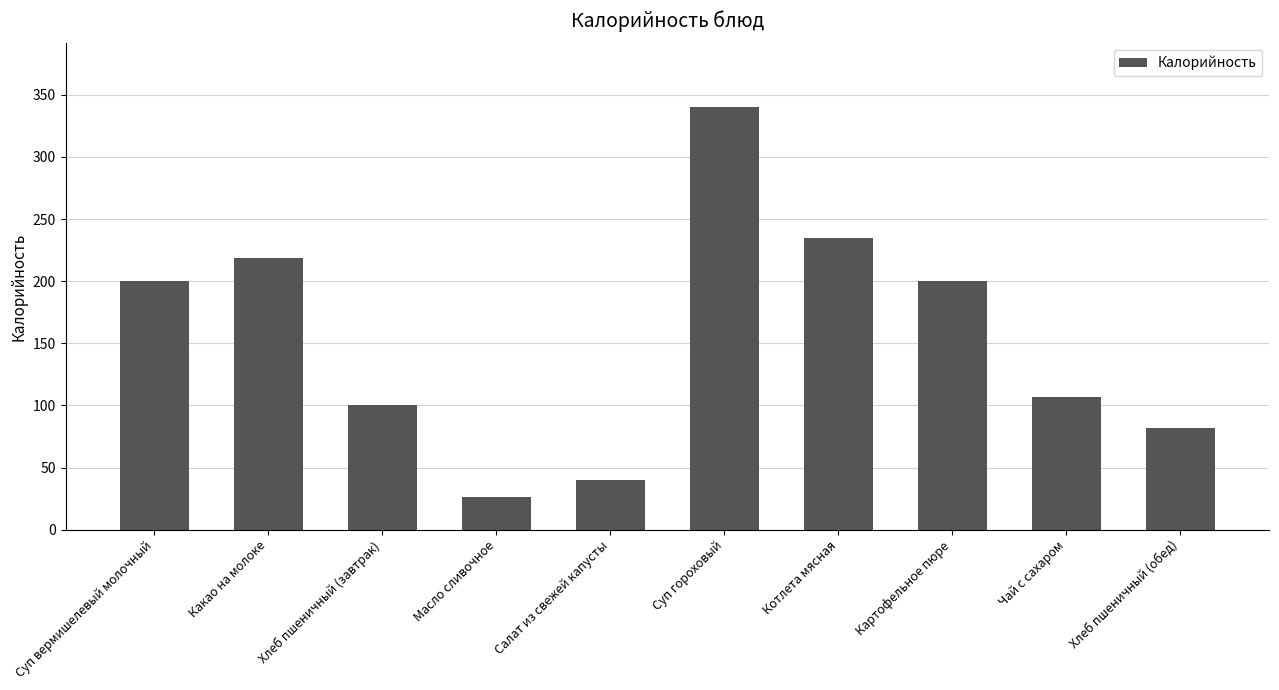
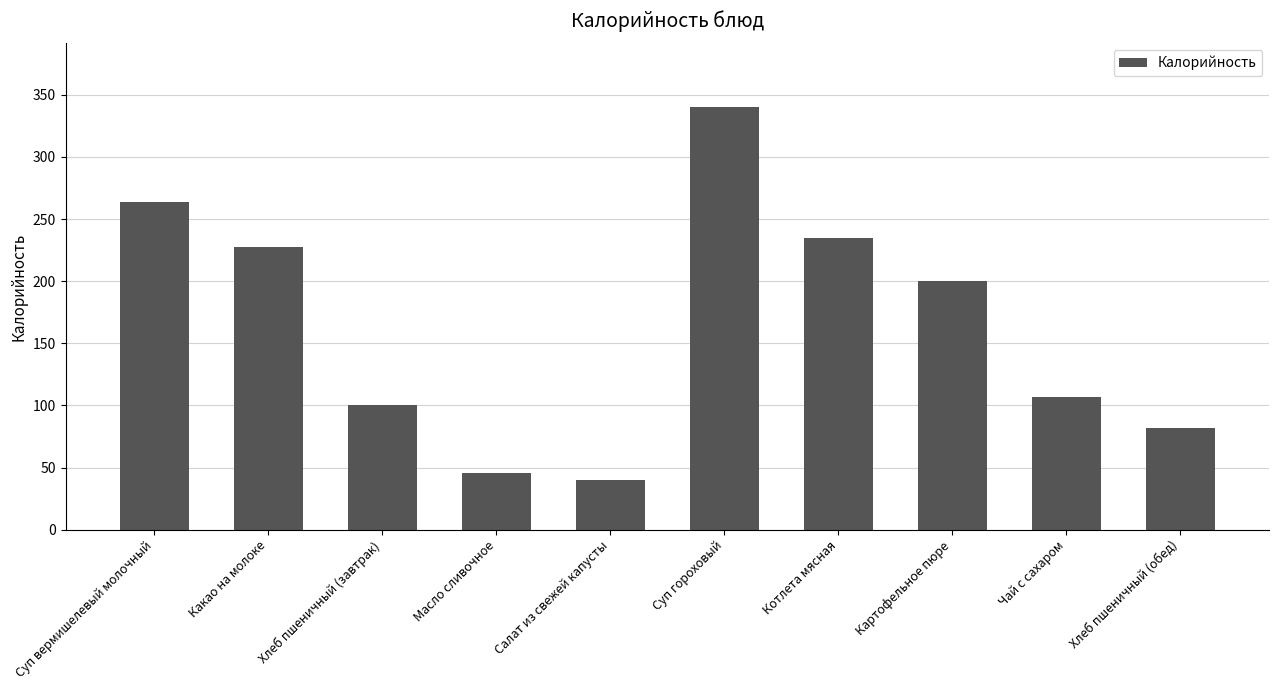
  {
-   "Суп вермишелевый молочный": 200,
-   "Какао на молоке": 219,
+   "Суп вермишелевый молочный": 264,
+   "Какао на молоке": 227,
    "Хлеб пшеничный (завтрак)": 100,
-   "Масло сливочное": 27,
+   "Масло сливочное": 46,
    "Салат из свежей капусты": 40,
    "Суп гороховый": 340,
    "Котлета мясная": 235,
    "Картофельное пюре": 200,
    "Чай с сахаром": 107,
    "Хлеб пшеничный (обед)": 82
  }
